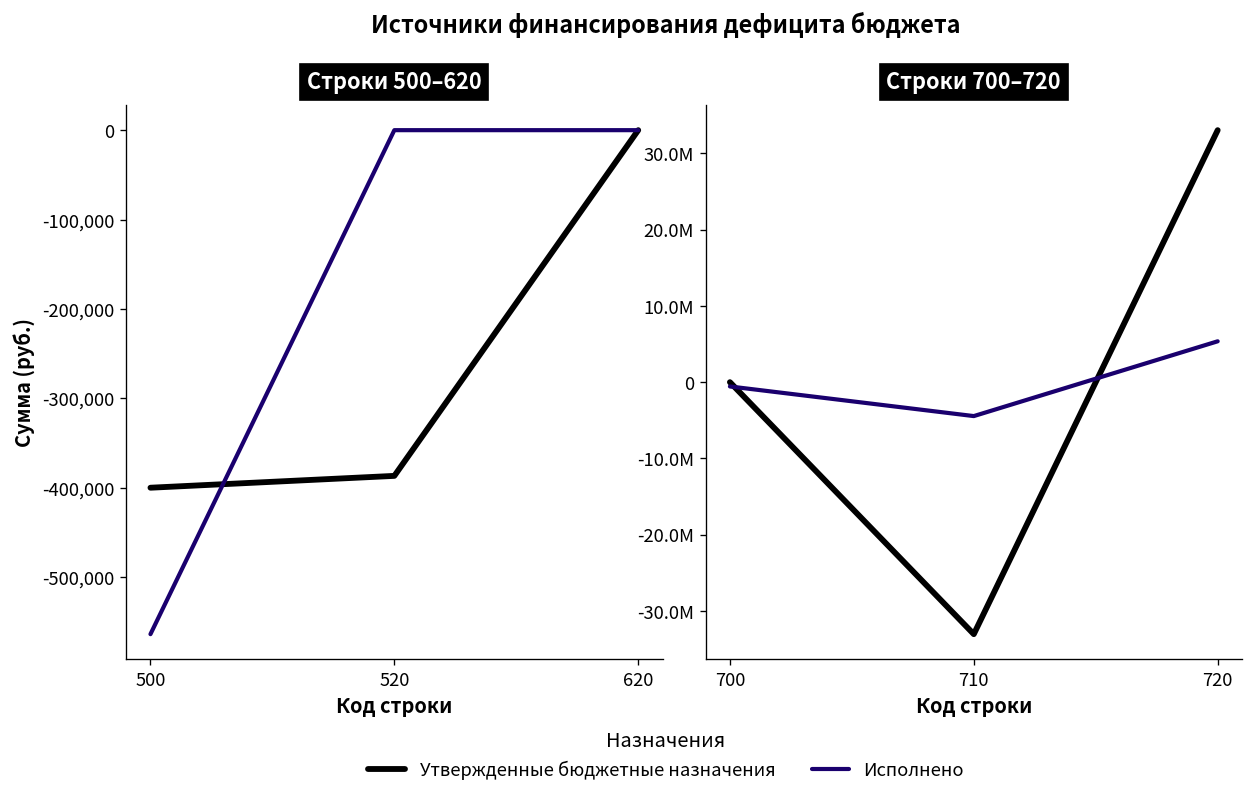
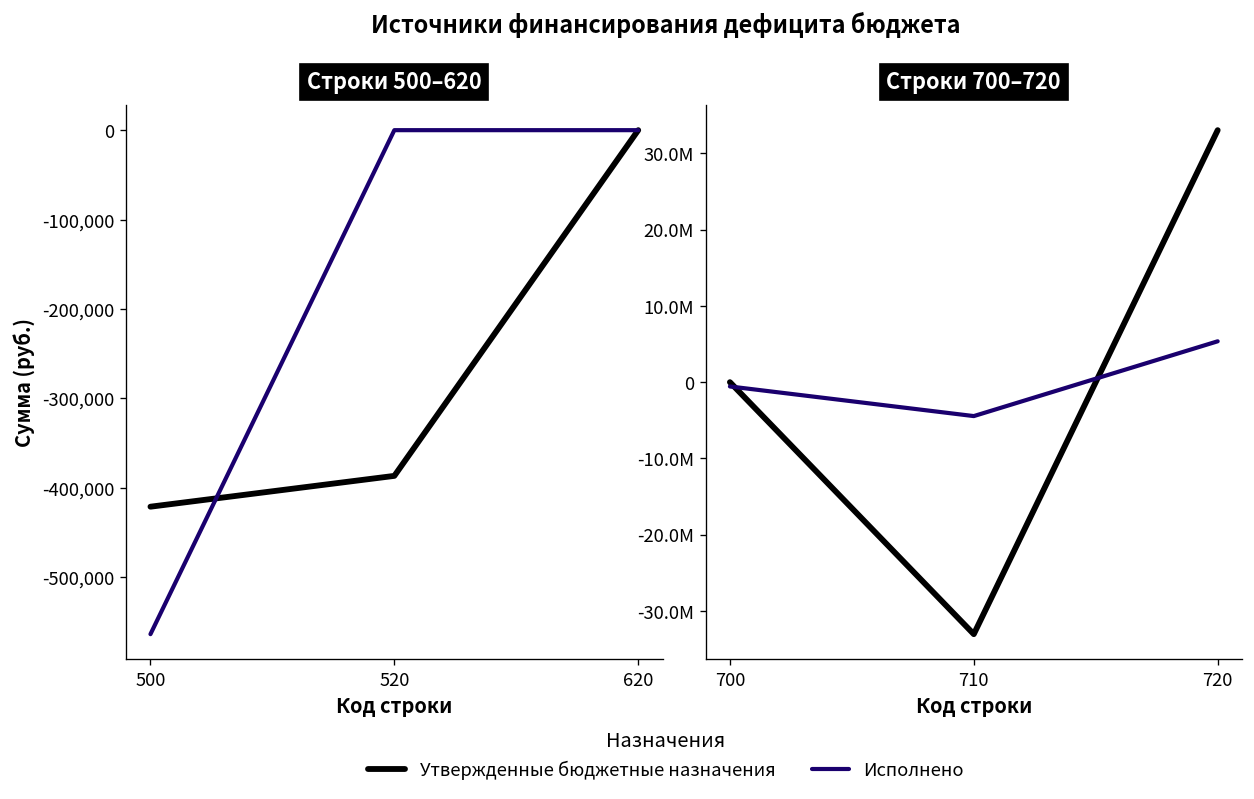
  {
    "Строки 500–620": {
      "Утвержденные бюджетные назначения": {
-       "500": "-400,000",
+       "500": "-420,000",
        "520": "-390,000"
      },
      "Исполнено": {
        "500": "-560,000",
        "520": "0"
      }
    },
    "Строки 700–720": {
      "Утвержденные бюджетные назначения": {
        "700": "0",
        "710": "-33000000",
        "720": "33000000"
      },
      "Исполнено": {
        "700": "-1000000",
        "710": "-4000000",
        "720": "5000000"
      }
    }
  }
